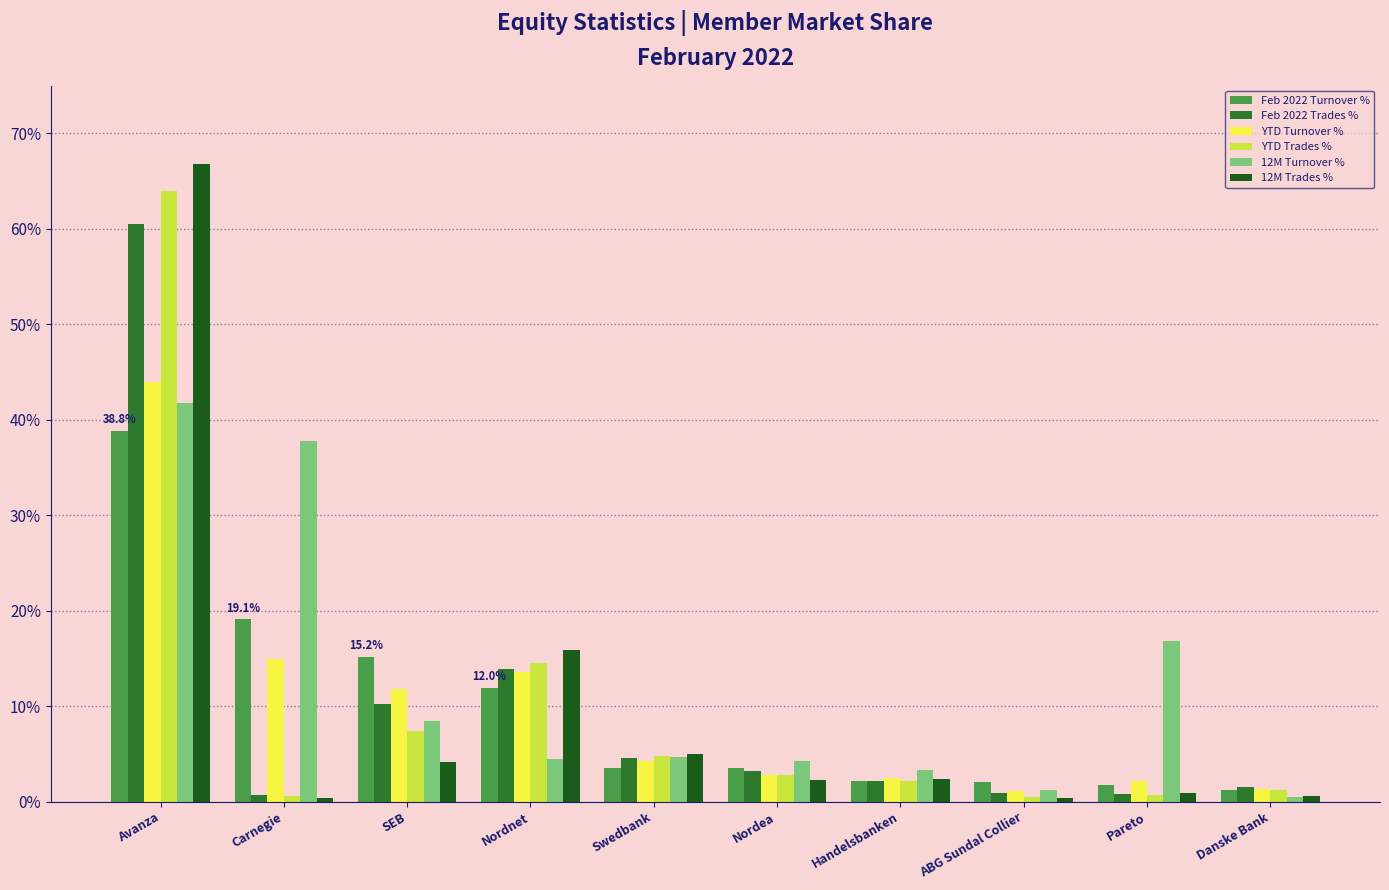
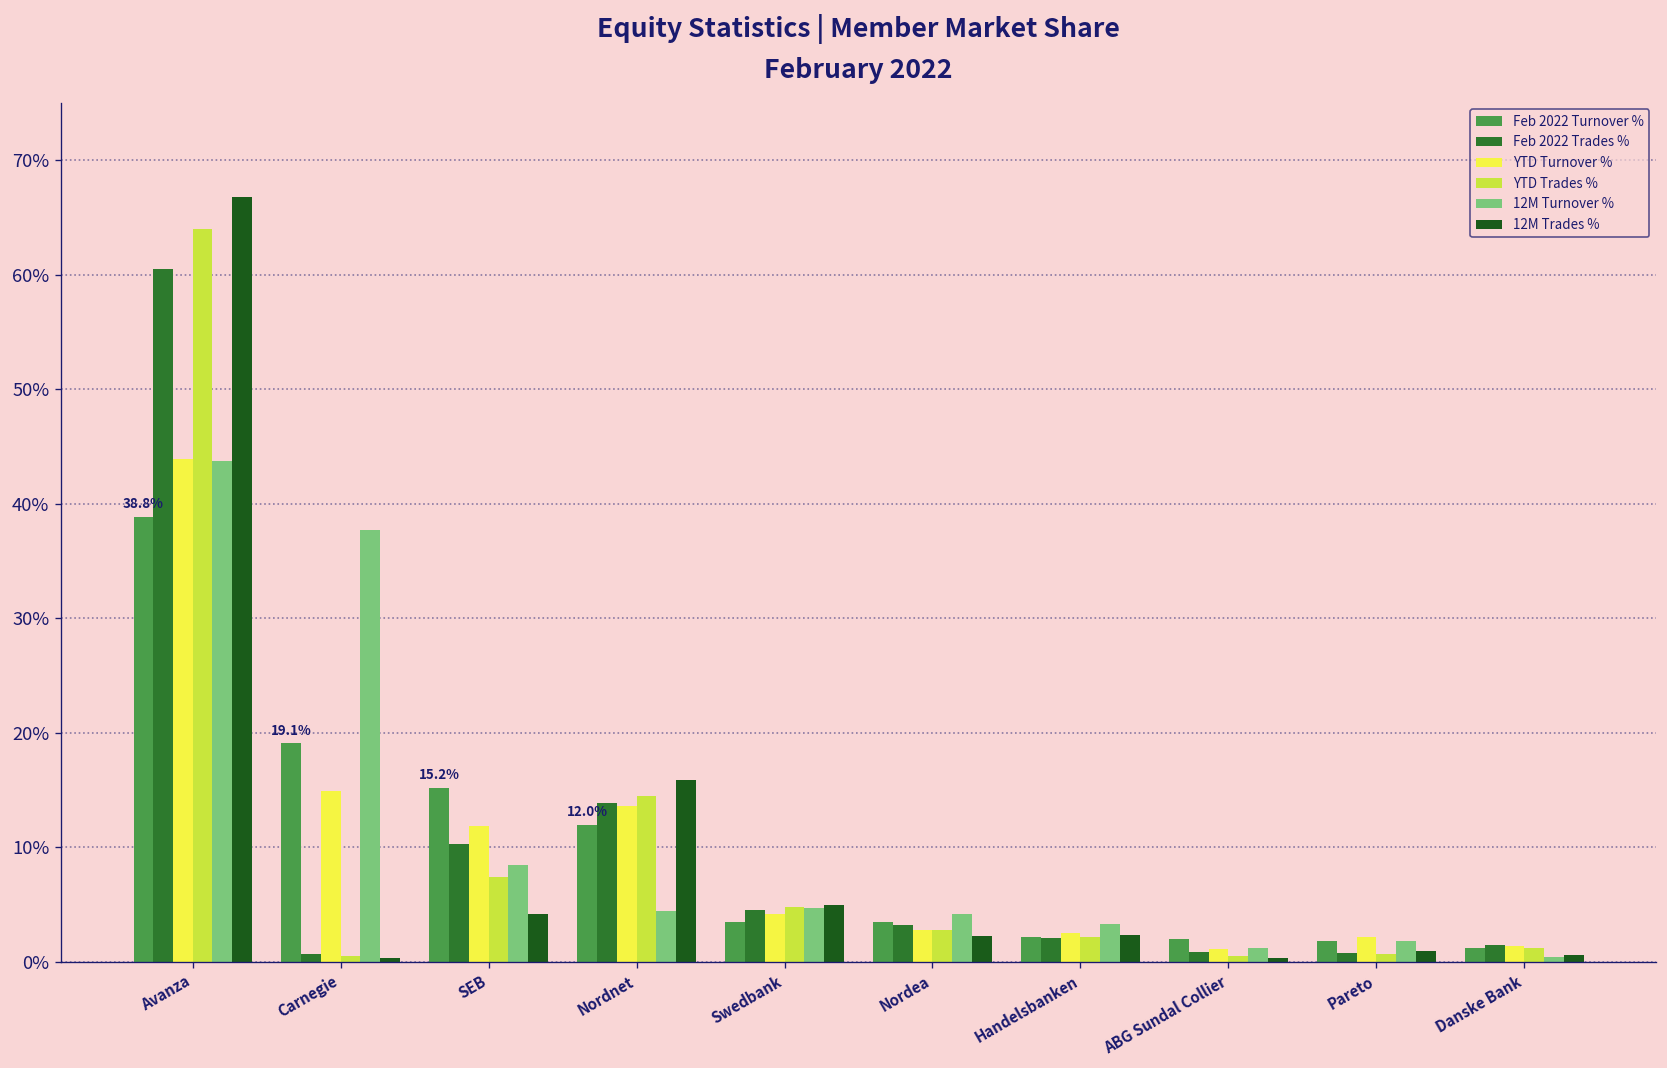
  {
    "12M Turnover %": {
-     "Avanza": "42%",
+     "Avanza": "44%",
      "Carnegie": "38%",
      "SEB": "8%",
      "Nordnet": "4%",
      "Swedbank": "5%",
      "Nordea": "4%",
      "Handelsbanken": "3%",
      "ABG Sundal Collier": "1%",
-     "Pareto": "17%",
+     "Pareto": "2%",
      "Danske Bank": "0%"
    }
  }
